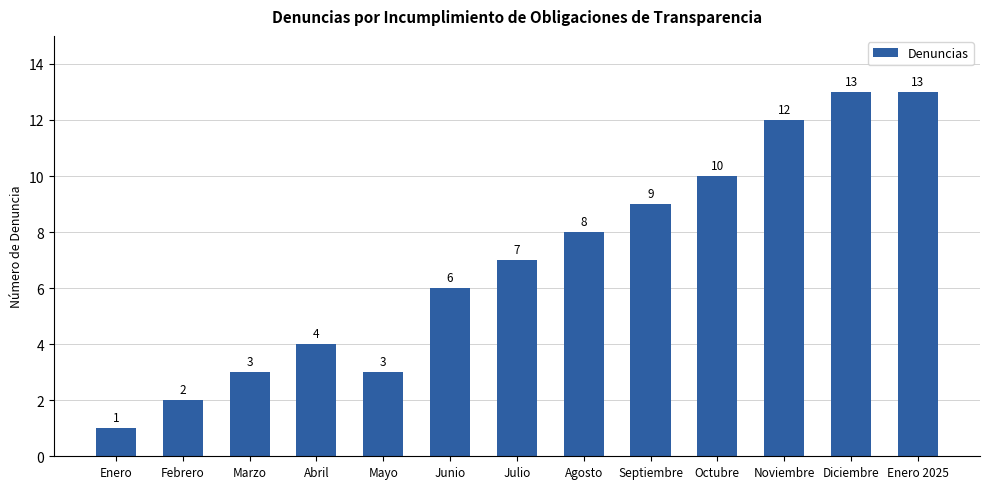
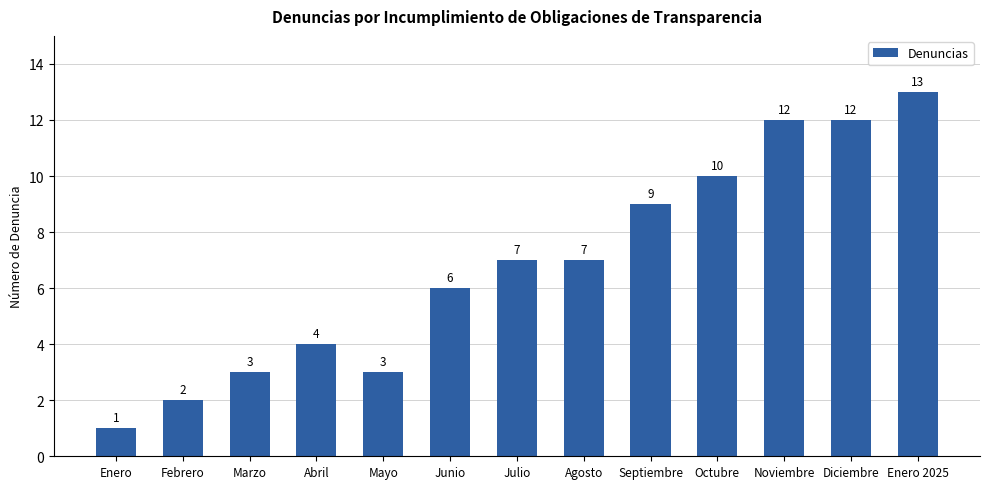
  {
    "Enero": 1,
    "Febrero": 2,
    "Marzo": 3,
    "Abril": 4,
    "Mayo": 3,
    "Junio": 6,
    "Julio": 7,
-   "Agosto": 8,
+   "Agosto": 7,
    "Septiembre": 9,
    "Octubre": 10,
    "Noviembre": 12,
-   "Diciembre": 13,
+   "Diciembre": 12,
    "Enero 2025": 13
  }
